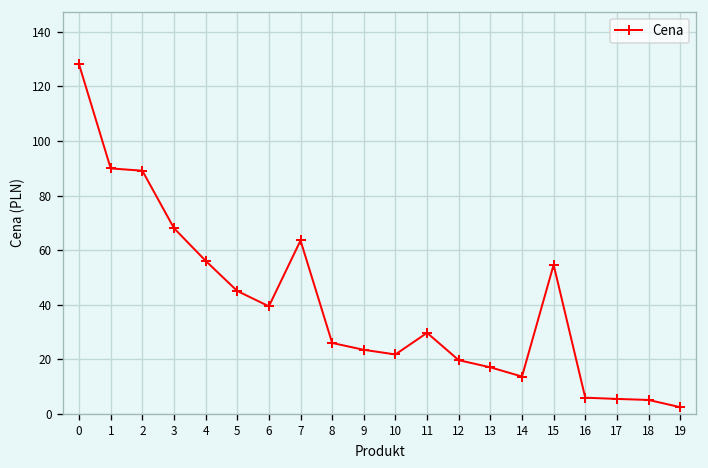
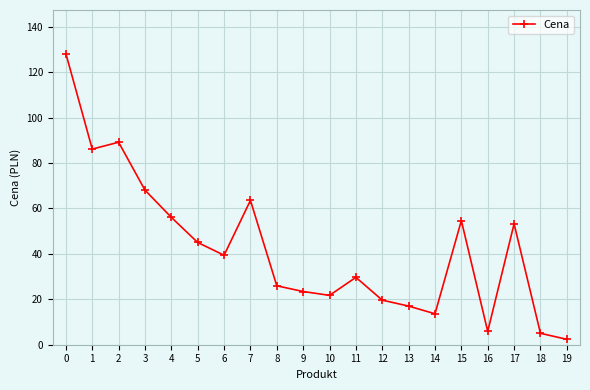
  {
    "0": 128,
-   "1": 90,
+   "1": 86,
    "2": 89,
    "3": 68,
    "4": 56,
    "5": 45,
    "6": 39,
    "7": 64,
    "8": 26,
    "9": 23,
    "10": 22,
    "11": 30,
    "12": 20,
    "13": 17,
    "14": 14,
    "15": 55,
    "16": 6,
-   "17": 5,
+   "17": 53,
    "18": 5,
    "19": 2
  }
